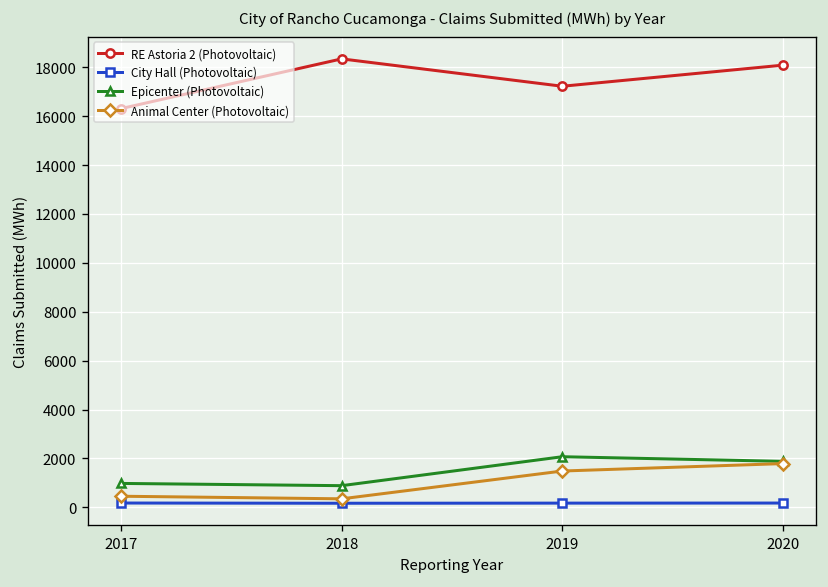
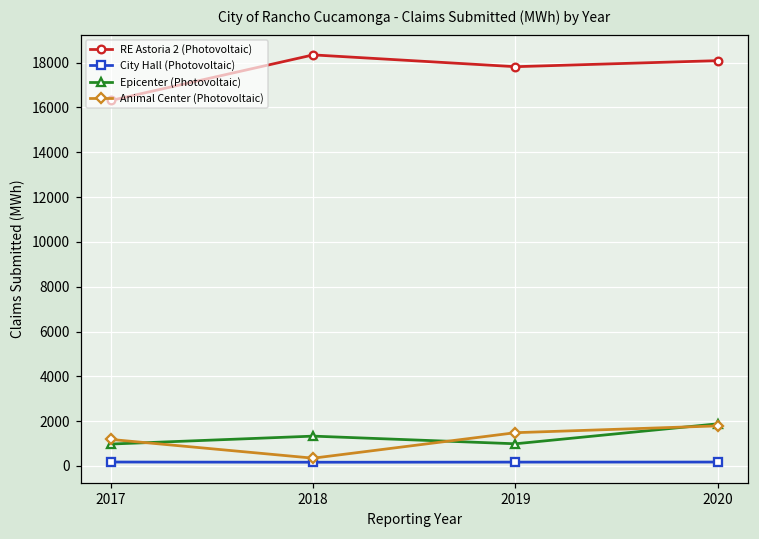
  {
    "RE Astoria 2 (Photovoltaic)": {
      "2018": 18300,
-     "2019": 17200,
+     "2019": 17800,
      "2020": 18100
    },
    "City Hall (Photovoltaic)": {
      "2017": 200,
      "2018": 200,
      "2019": 200,
      "2020": 200
    },
    "Epicenter (Photovoltaic)": {
      "2017": 1000,
-     "2018": 900,
-     "2019": 2100
+     "2018": 1300,
+     "2019": 1000
    },
    "Animal Center (Photovoltaic)": {
-     "2017": 500,
+     "2017": 1200,
      "2018": 300,
      "2019": 1500
    }
  }
